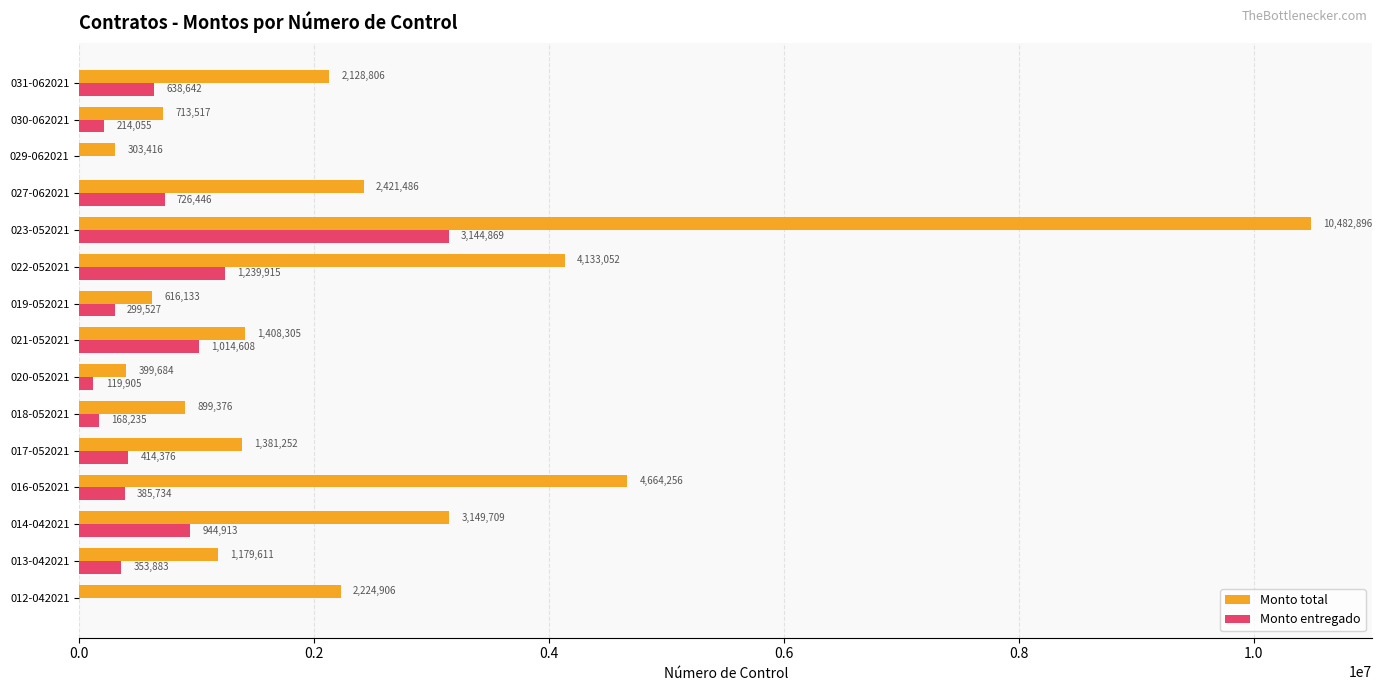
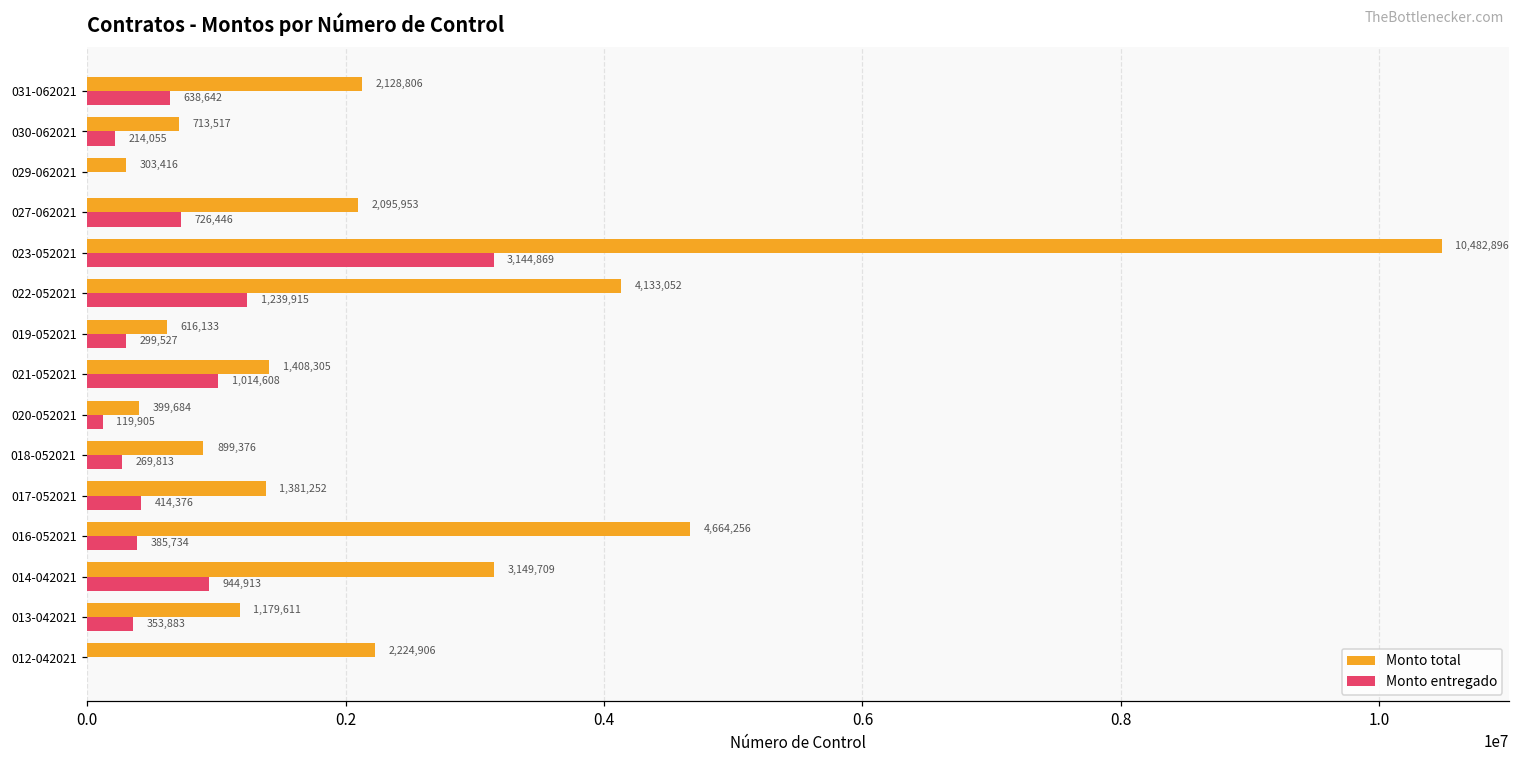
  {
    "Monto total": {
      "031-062021": "2,128,806",
      "030-062021": "713,517",
      "029-062021": "303,416",
-     "027-062021": "2,421,486",
+     "027-062021": "2,095,953",
      "023-052021": "10,482,896",
      "022-052021": "4,133,052",
      "019-052021": "616,133",
      "021-052021": "1,408,305",
      "020-052021": "399,684",
      "018-052021": "899,376",
      "017-052021": "1,381,252",
      "016-052021": "4,664,256",
      "014-042021": "3,149,709",
      "013-042021": "1,179,611",
      "012-042021": "2,224,906"
    },
    "Monto entregado": {
      "031-062021": "638,642",
      "030-062021": "214,055",
      "027-062021": "726,446",
      "023-052021": "3,144,869",
      "022-052021": "1,239,915",
      "019-052021": "299,527",
      "021-052021": "1,014,608",
      "020-052021": "119,905",
-     "018-052021": "168,235",
+     "018-052021": "269,813",
      "017-052021": "414,376",
      "016-052021": "385,734",
      "014-042021": "944,913",
      "013-042021": "353,883"
    }
  }
